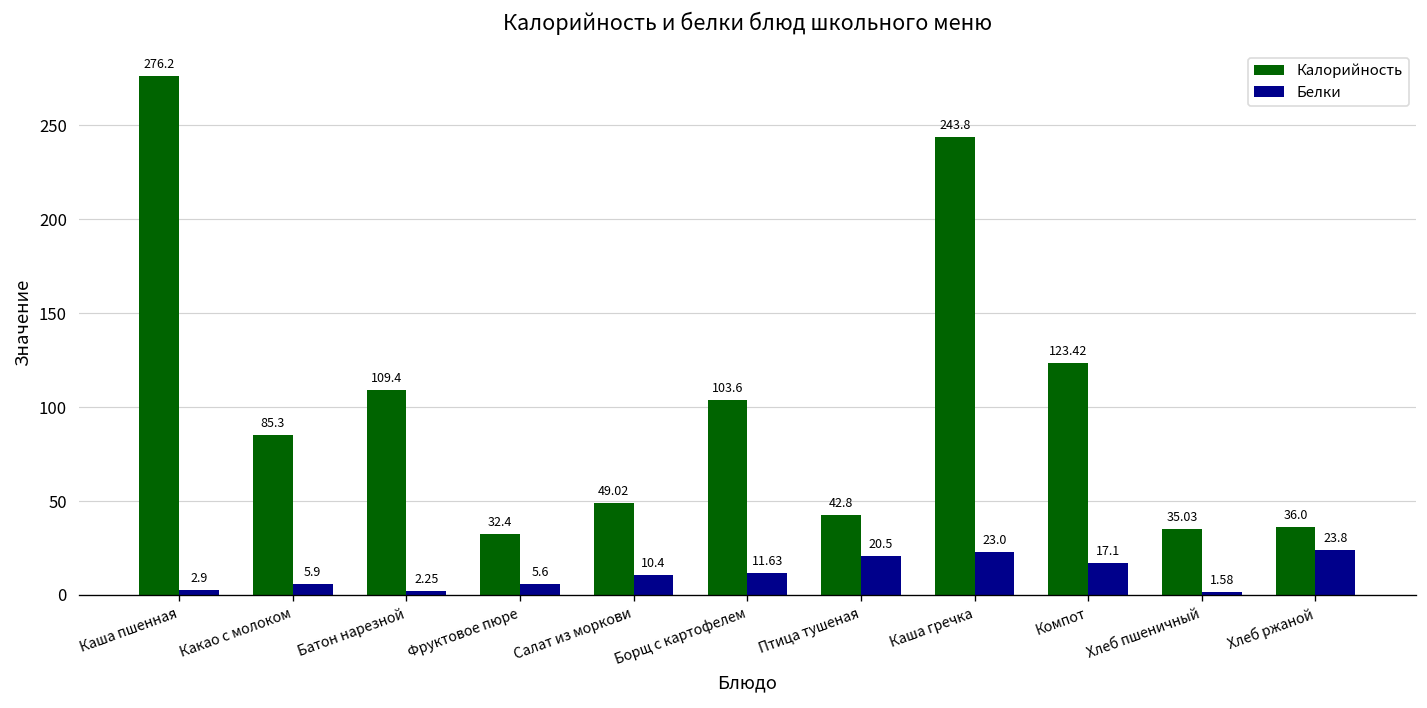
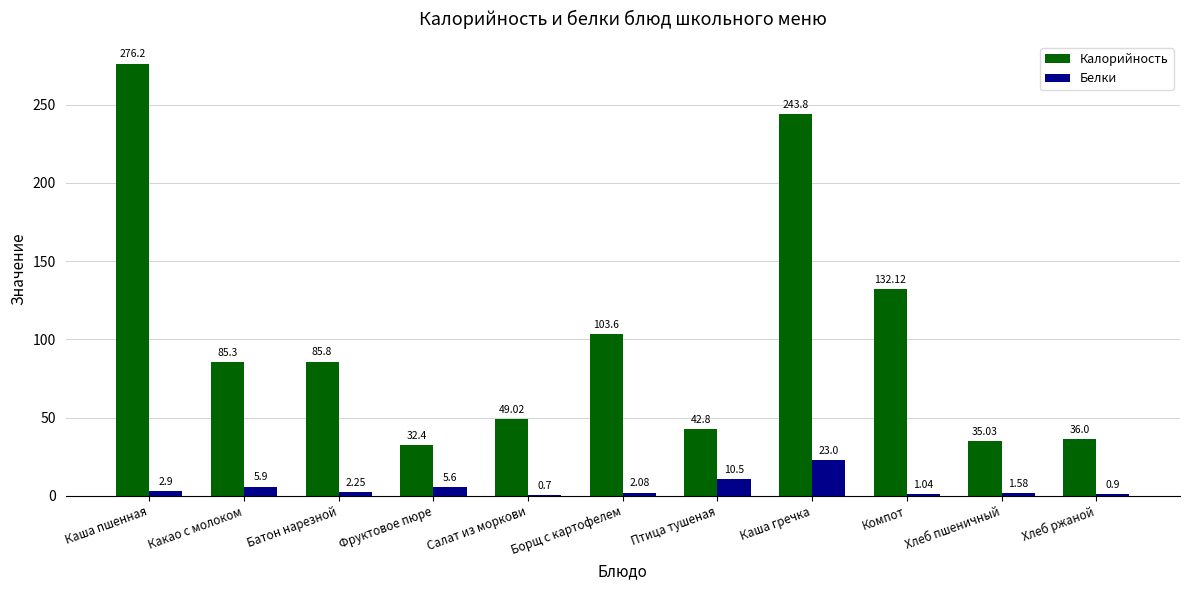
  {
    "Калорийность": {
      "Каша пшенная": 276.2,
      "Какао с молоком": 85.3,
-     "Батон нарезной": 109.4,
+     "Батон нарезной": 85.8,
      "Фруктовое пюре": 32.4,
      "Салат из моркови": 49.02,
      "Борщ с картофелем": 103.6,
      "Птица тушеная": 42.8,
      "Каша гречка": 243.8,
-     "Компот": 123.42,
+     "Компот": 132.12,
      "Хлеб пшеничный": 35.03,
      "Хлеб ржаной": 36.0
    },
    "Белки": {
      "Каша пшенная": 2.9,
      "Какао с молоком": 5.9,
      "Батон нарезной": 2.25,
      "Фруктовое пюре": 5.6,
-     "Салат из моркови": 10.4,
-     "Борщ с картофелем": 11.63,
-     "Птица тушеная": 20.5,
+     "Салат из моркови": 0.7,
+     "Борщ с картофелем": 2.08,
+     "Птица тушеная": 10.5,
      "Каша гречка": 23.0,
-     "Компот": 17.1,
+     "Компот": 1.04,
      "Хлеб пшеничный": 1.58,
-     "Хлеб ржаной": 23.8
+     "Хлеб ржаной": 0.9
    }
  }
